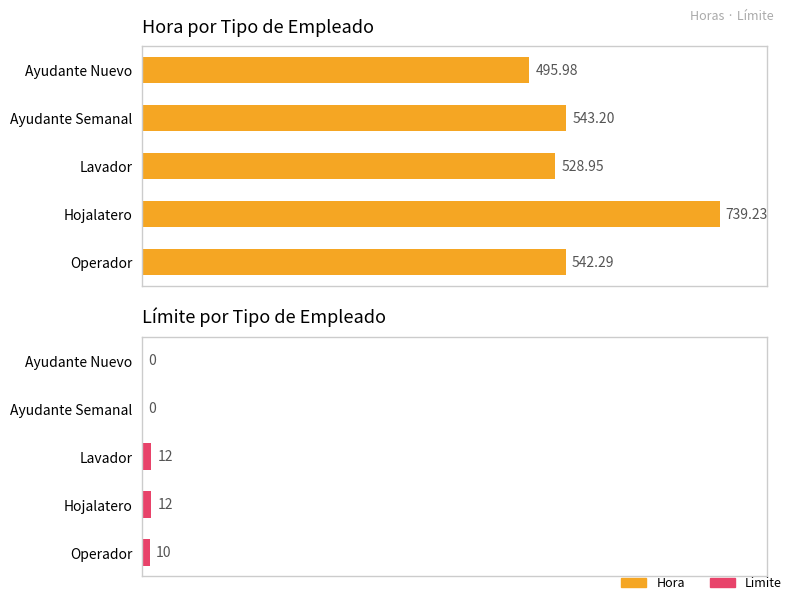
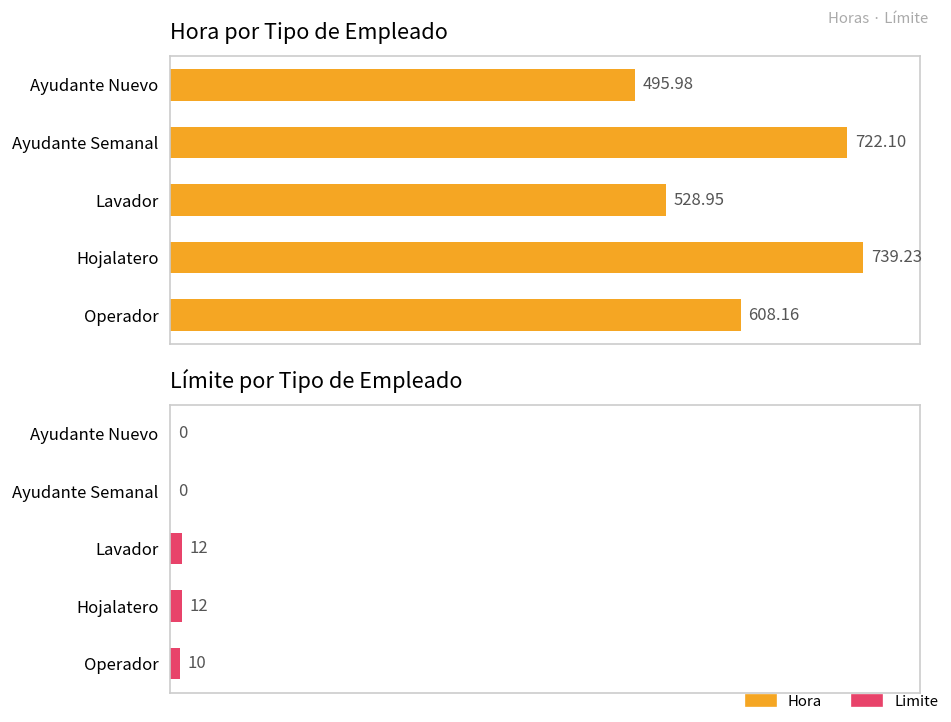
  {
    "Hora por Tipo de Empleado": {
      "Ayudante Nuevo": 495.98,
-     "Ayudante Semanal": 543.20,
+     "Ayudante Semanal": 722.10,
      "Lavador": 528.95,
      "Hojalatero": 739.23,
-     "Operador": 542.29
+     "Operador": 608.16
    },
    "Límite por Tipo de Empleado": {
      "Ayudante Nuevo": 0,
      "Ayudante Semanal": 0,
      "Lavador": 12,
      "Hojalatero": 12,
      "Operador": 10
    }
  }
